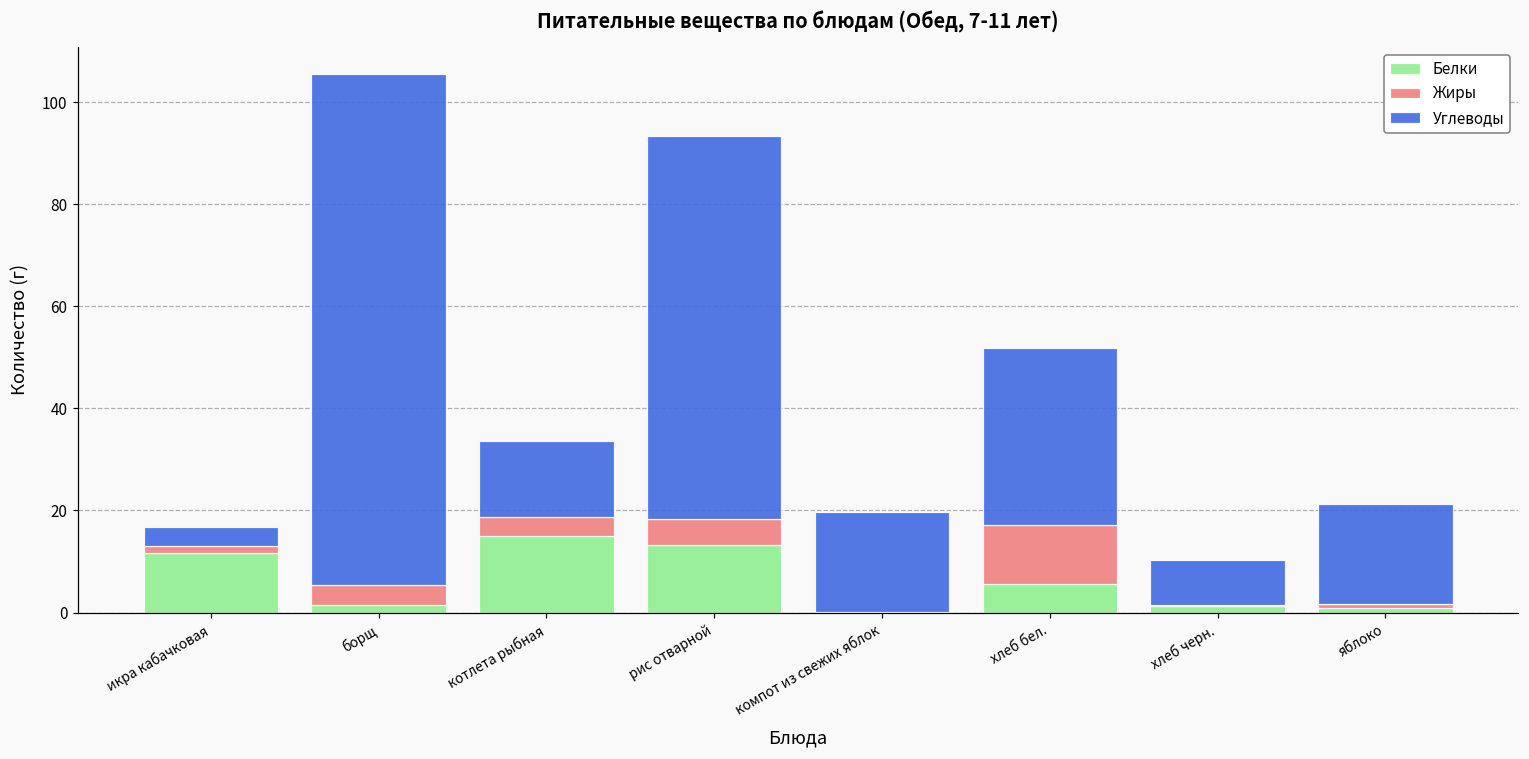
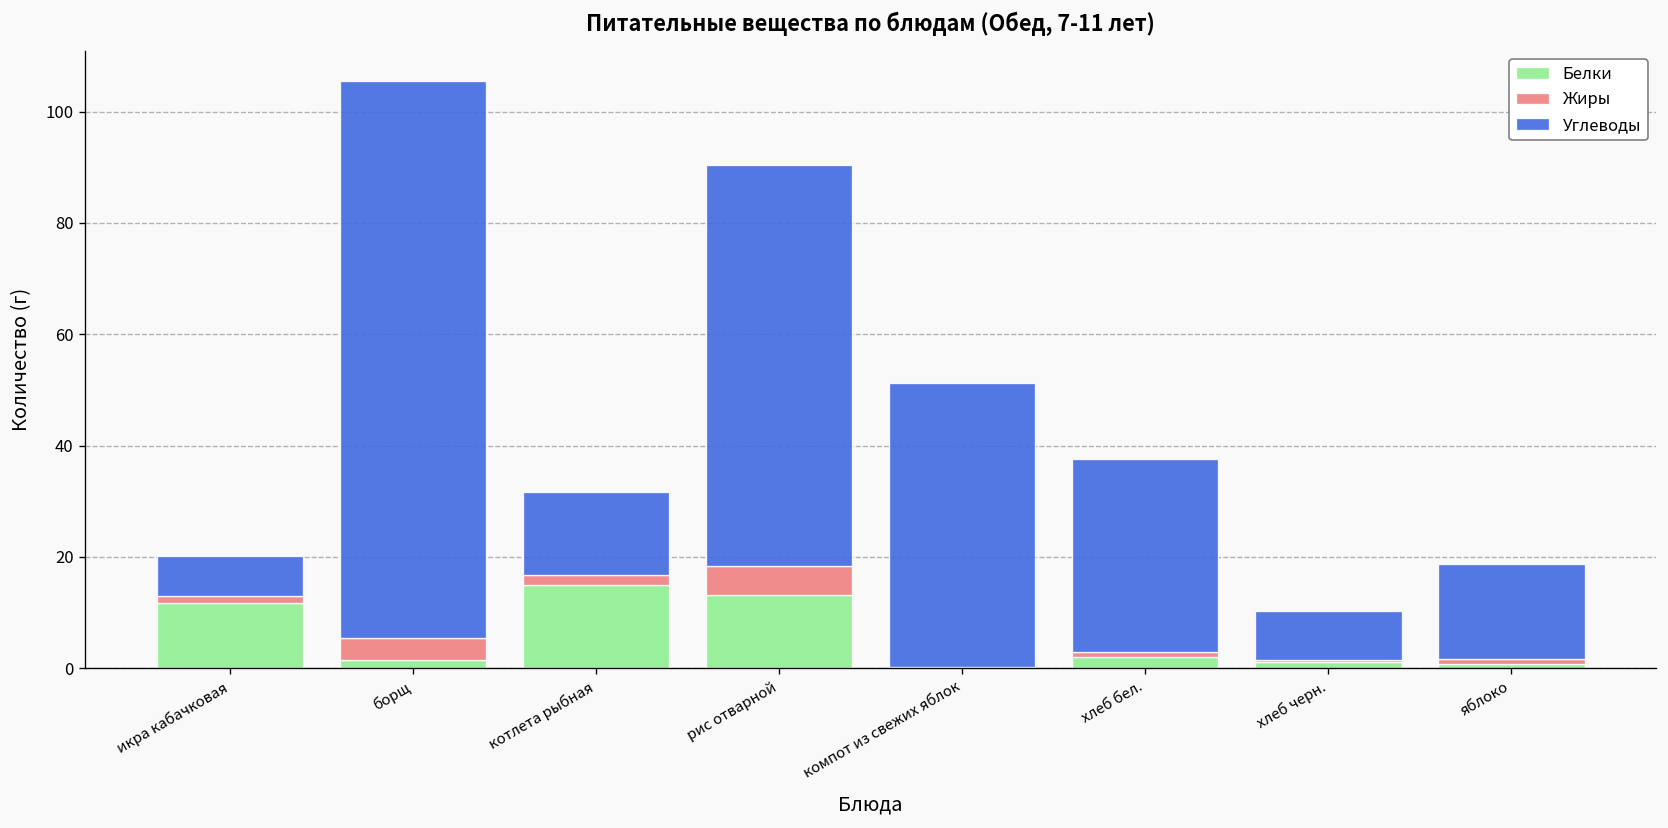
  {
    "Белки": {
      "икра кабачковая": 12,
      "борщ": 1,
      "котлета рыбная": 15,
      "рис отварной": 13,
-     "хлеб бел.": 6,
+     "хлеб бел.": 2,
      "хлеб черн.": 1,
      "яблоко": 1
    },
    "Жиры": {
      "икра кабачковая": 1,
      "борщ": 4,
-     "котлета рыбная": 4,
+     "котлета рыбная": 2,
      "рис отварной": 5,
      "компот из свежих яблок": 0,
-     "хлеб бел.": 12,
+     "хлеб бел.": 1,
      "яблоко": 1
    },
    "Углеводы": {
-     "икра кабачковая": 4,
+     "икра кабачковая": 7,
      "борщ": 100,
      "котлета рыбная": 15,
-     "рис отварной": 75,
-     "компот из свежих яблок": 20,
+     "рис отварной": 72,
+     "компот из свежих яблок": 51,
      "хлеб бел.": 35,
      "хлеб черн.": 9,
-     "яблоко": 20
+     "яблоко": 17
    }
  }
